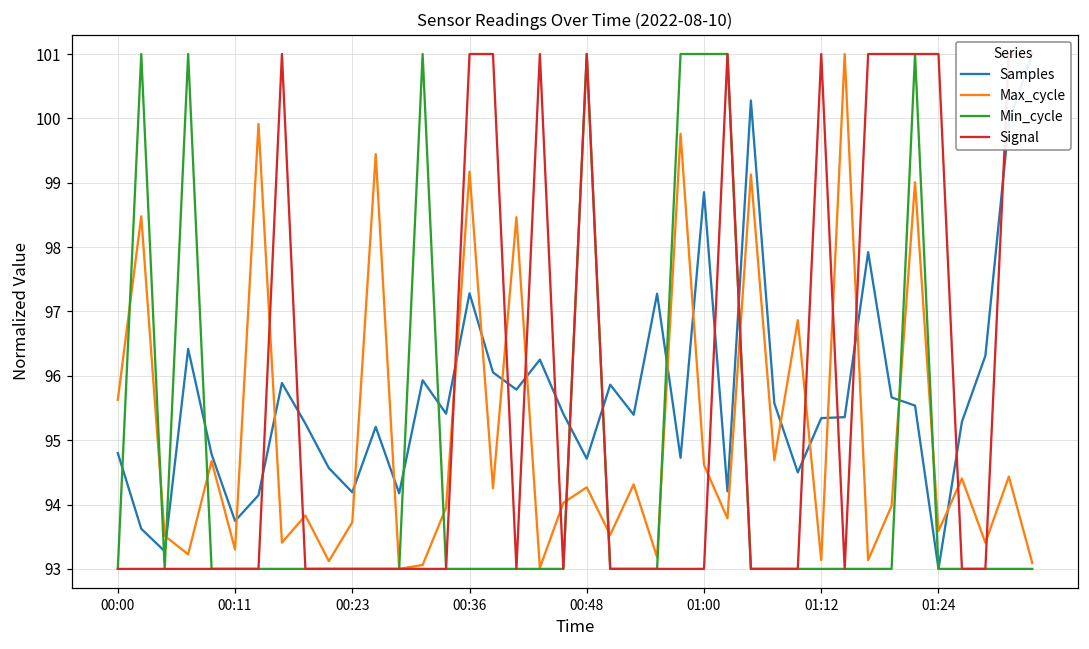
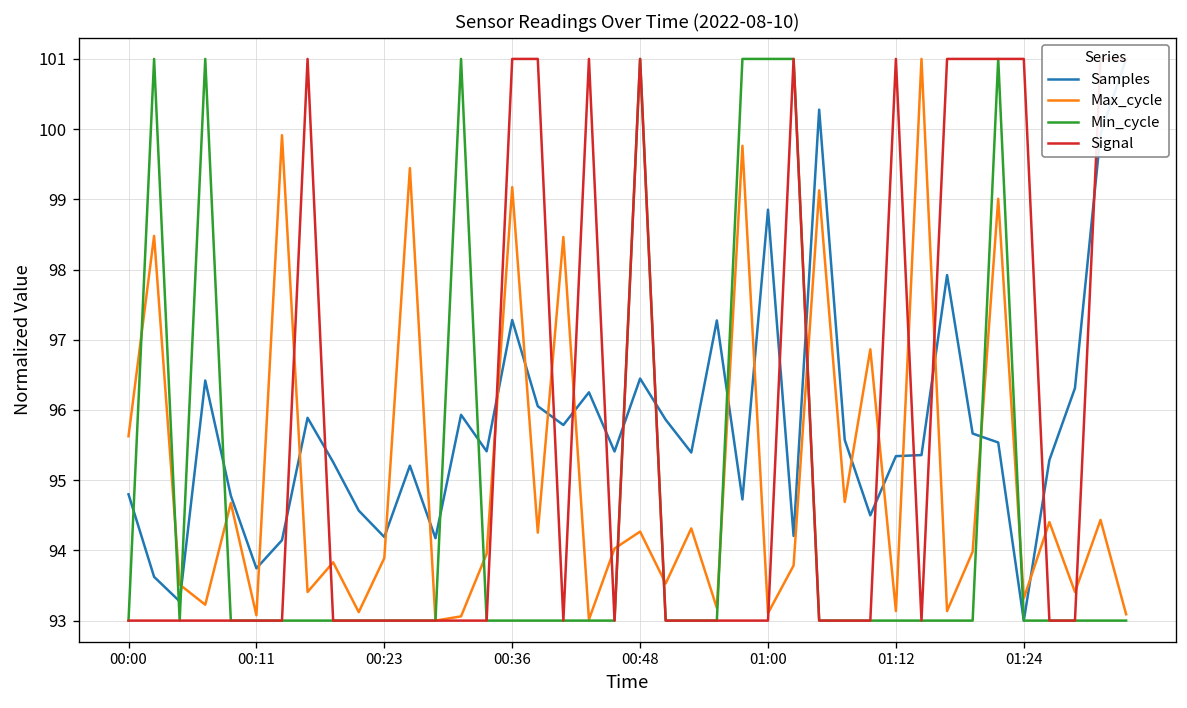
  {
    "Samples": {
      "00:00": 94.8,
      "00:11": 93.7,
      "00:23": 94.2,
      "00:36": 97.3,
-     "00:48": 94.7,
+     "00:48": 96.4,
      "01:00": 98.9,
      "01:12": 95.3
    },
    "Max_cycle": {
      "00:00": 95.6,
-     "00:11": 93.3,
-     "00:23": 93.7,
+     "00:11": 93.1,
+     "00:23": 93.9,
      "00:36": 99.2,
      "00:48": 94.3,
-     "01:00": 94.6,
+     "01:00": 93.1,
      "01:12": 93.1,
-     "01:24": 93.6
+     "01:24": 93.3
    },
    "Min_cycle": {
      "00:36": 93.0,
      "01:00": 101.0,
      "01:12": 93.0
    },
    "Signal": {
      "00:36": 101.0,
      "01:00": 93.0,
      "01:12": 101.0,
      "01:24": 101.0
    }
  }
